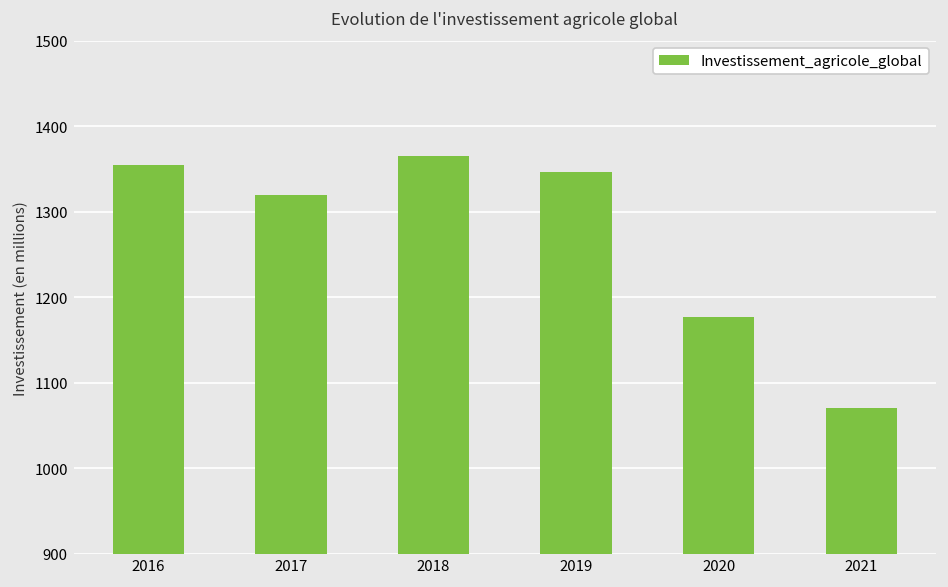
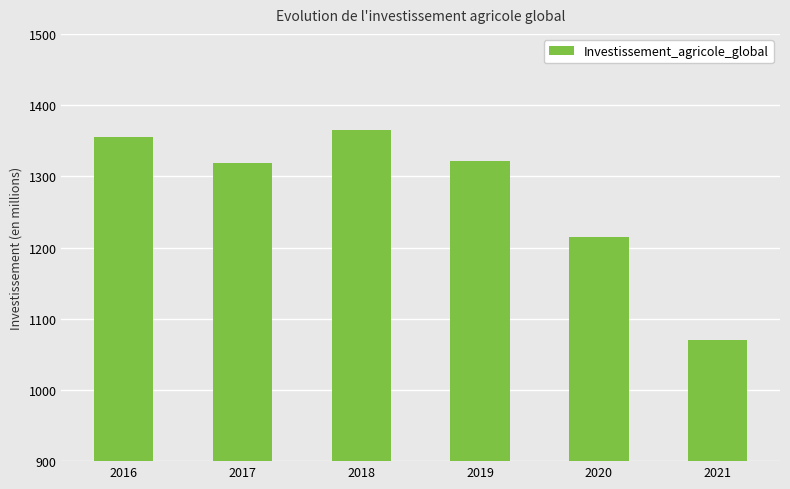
  {
    "2016": 1350,
    "2017": 1320,
    "2018": 1370,
-   "2019": 1350,
-   "2020": 1180,
+   "2019": 1320,
+   "2020": 1220,
    "2021": 1070
  }
